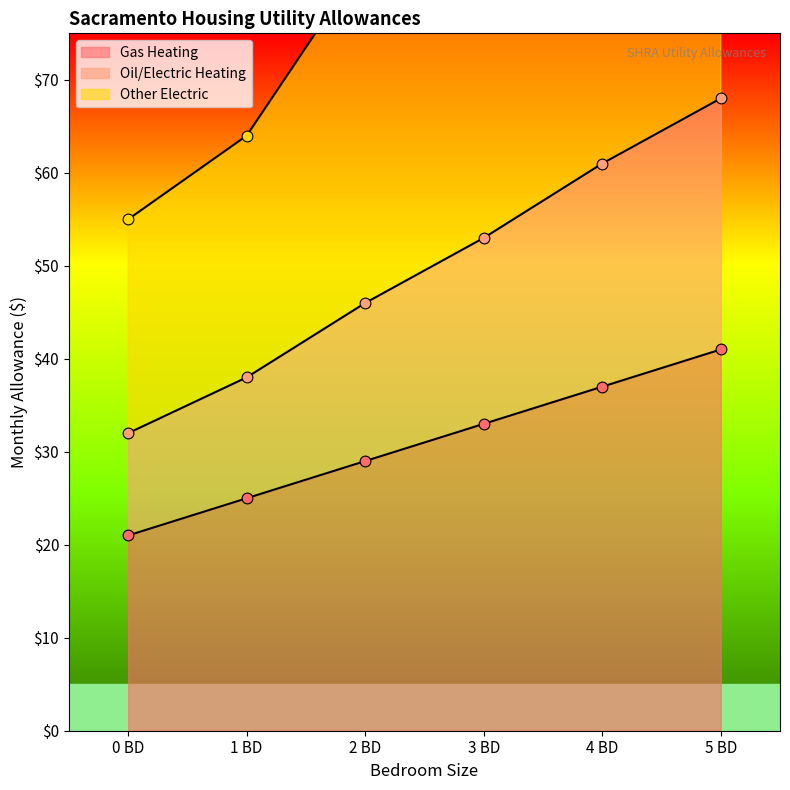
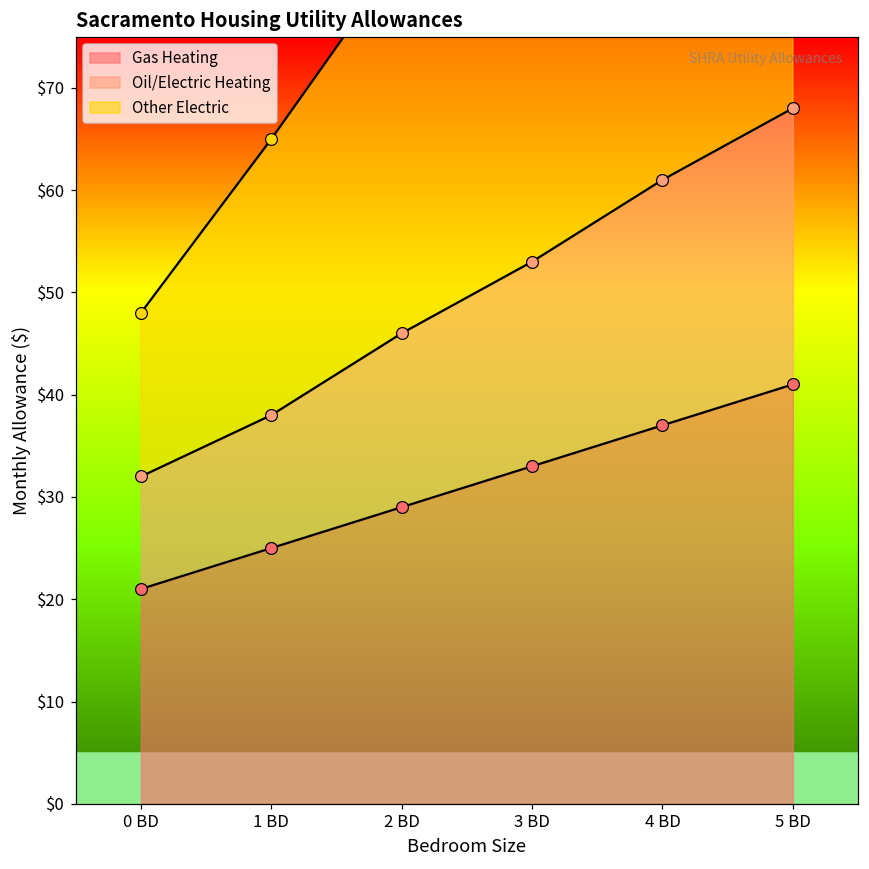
  {
    "Other Electric": {
-     "0 BD": "$23",
-     "1 BD": "$26"
+     "0 BD": "$16",
+     "1 BD": "$27"
    }
  }
